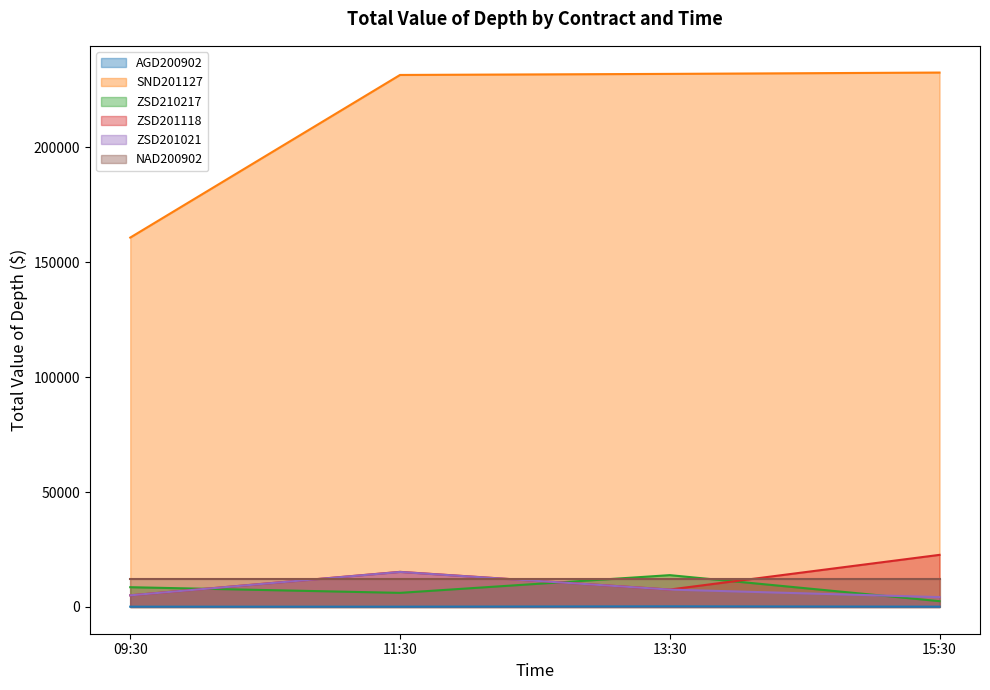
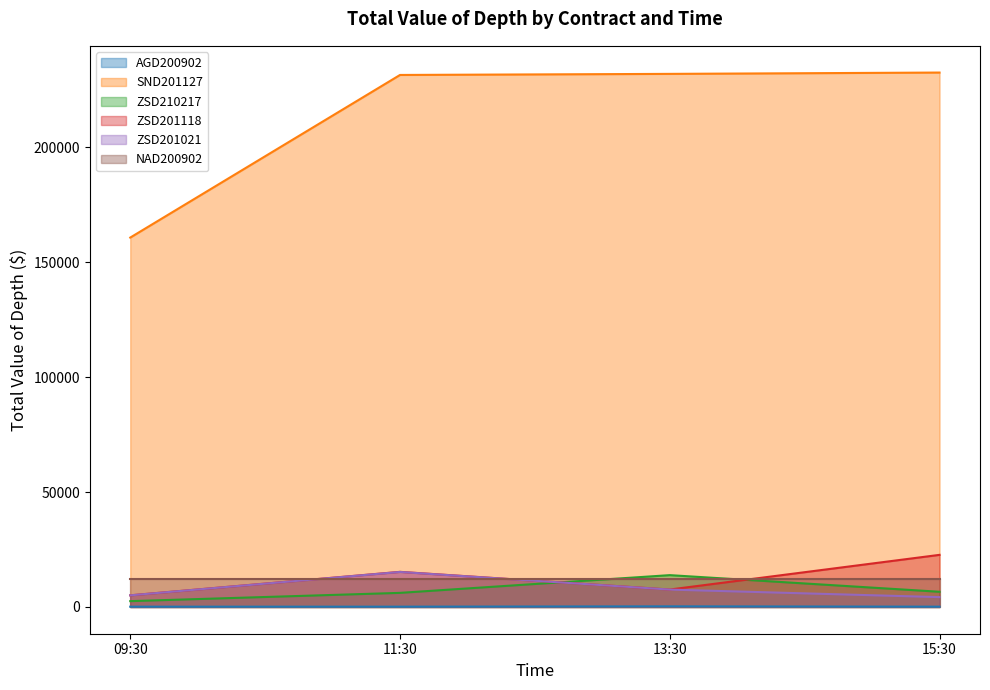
  {
    "AGD200902": {
      "09:30": 0,
      "11:30": 0,
      "13:30": 0,
      "15:30": 0
    },
    "ZSD210217": {
-     "09:30": 9000,
+     "09:30": 3000,
      "11:30": 6000,
      "13:30": 14000,
-     "15:30": 3000
+     "15:30": 7000
    },
    "ZSD201021": {
      "15:30": 4000
    }
  }
